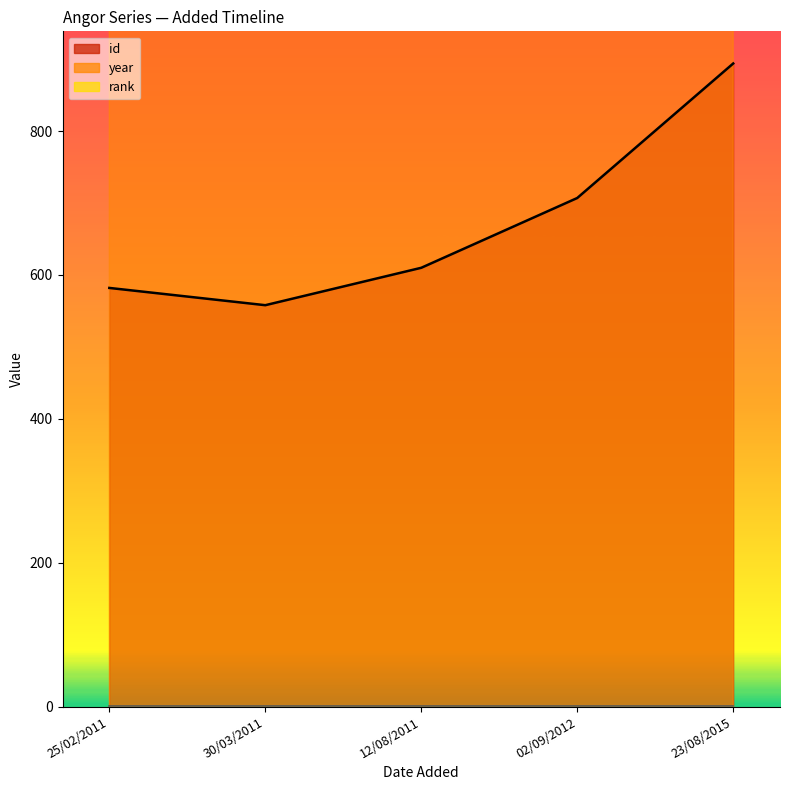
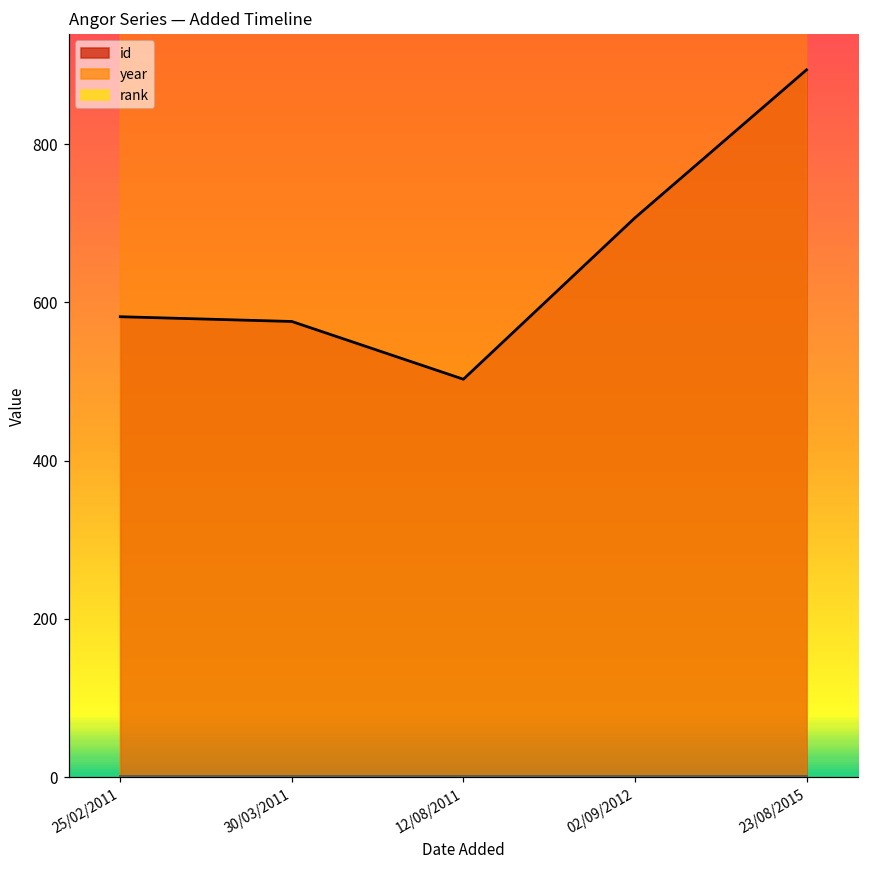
  {
    "id": {
      "25/02/2011": 580,
-     "30/03/2011": 560,
-     "12/08/2011": 610,
+     "30/03/2011": 580,
+     "12/08/2011": 500,
      "02/09/2012": 710,
      "23/08/2015": 890
    },
    "rank": {
      "25/02/2011": 0,
      "30/03/2011": 0,
      "12/08/2011": 0,
      "02/09/2012": 0,
      "23/08/2015": 0
    }
  }
